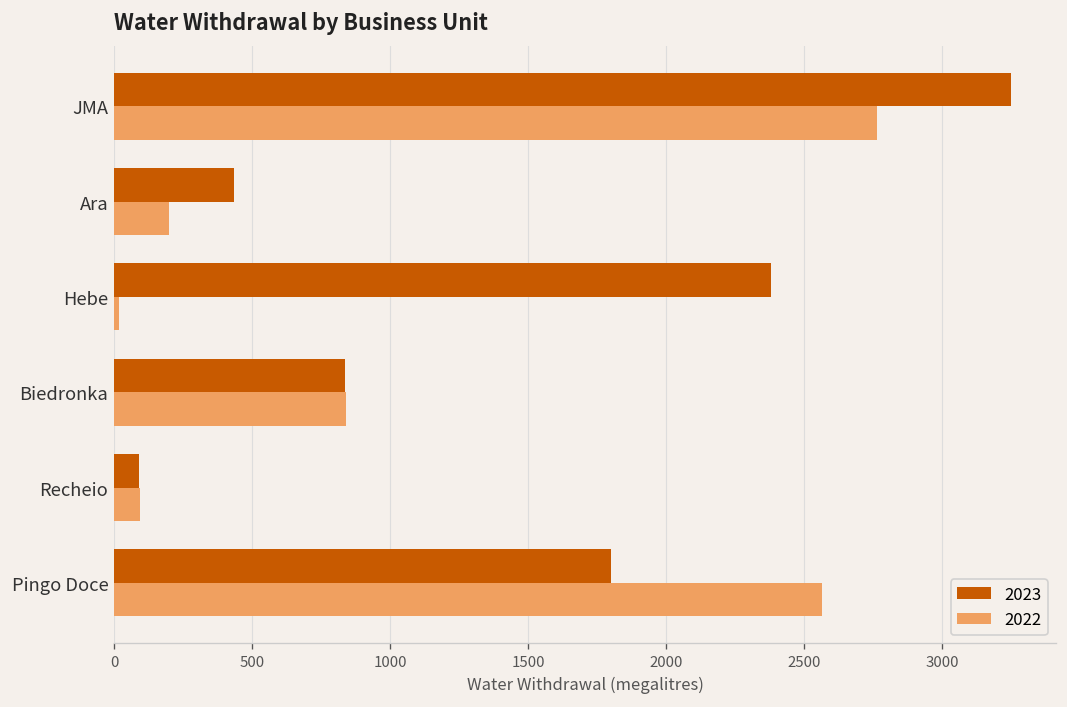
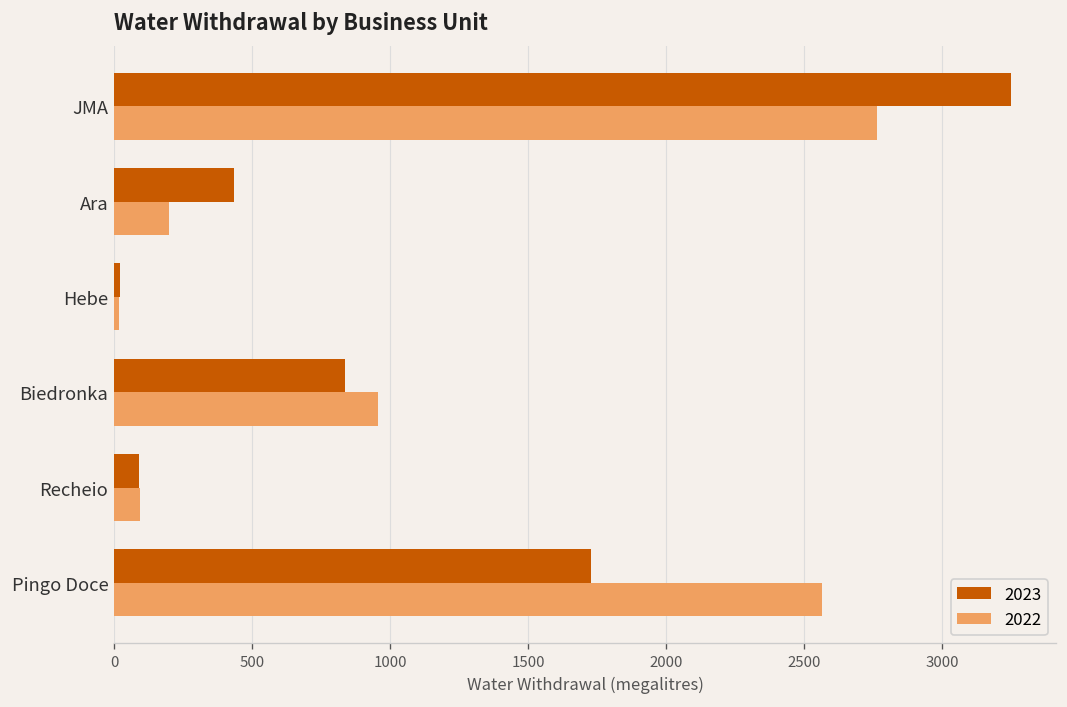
  {
    "2023": {
      "JMA": 3250,
      "Ara": 430,
-     "Hebe": 2380,
+     "Hebe": 20,
      "Biedronka": 840,
      "Recheio": 90,
-     "Pingo Doce": 1800
+     "Pingo Doce": 1730
    },
    "2022": {
      "JMA": 2760,
      "Ara": 200,
      "Hebe": 20,
-     "Biedronka": 840,
+     "Biedronka": 960,
      "Recheio": 90,
      "Pingo Doce": 2560
    }
  }
